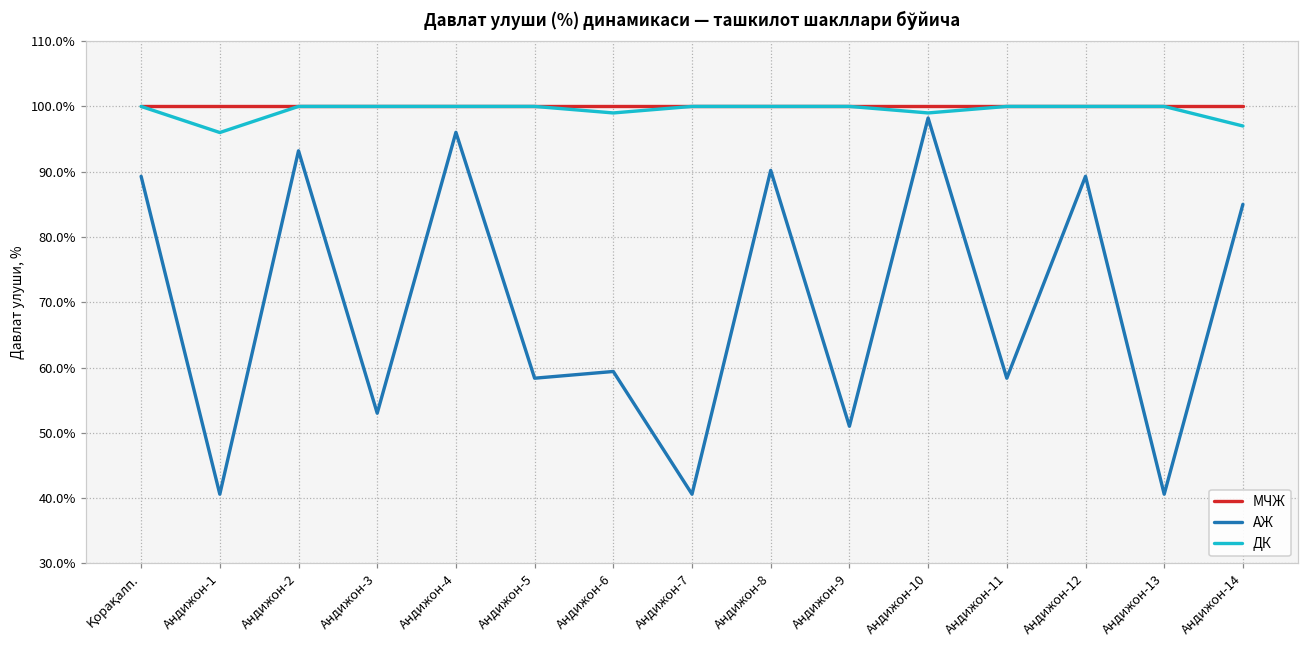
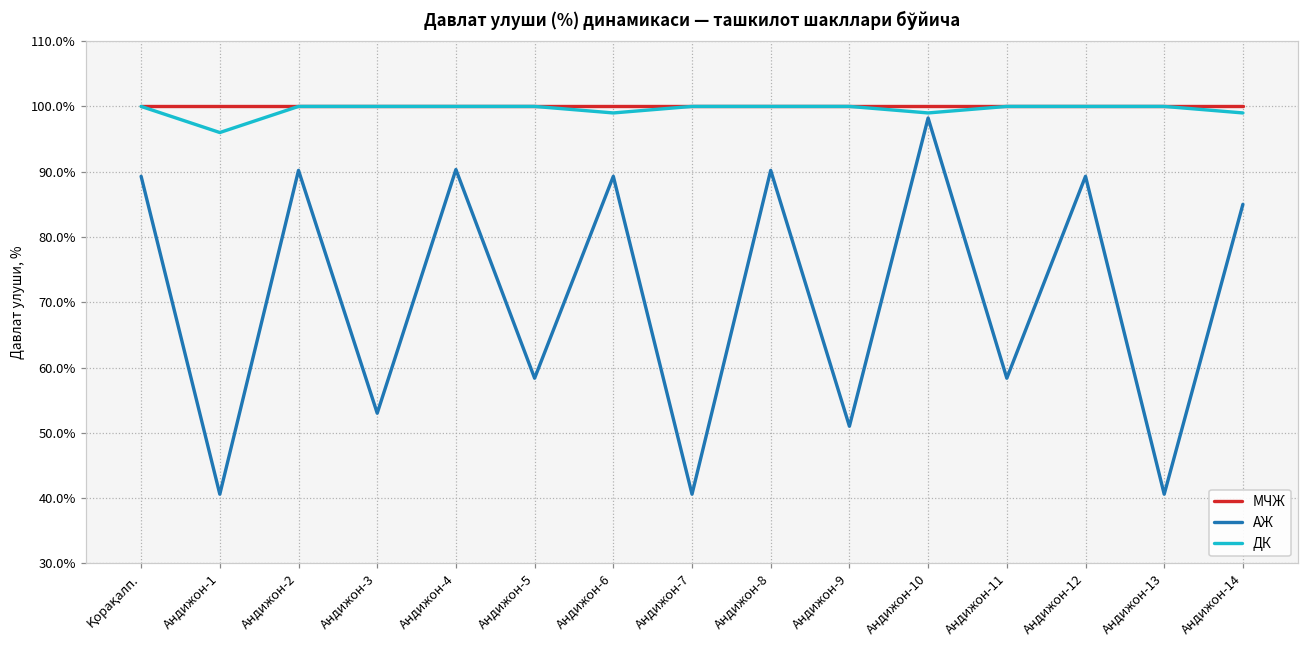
  {
    "МЧЖ": {
      "Андижон-1": "100%",
      "Андижон-6": "100%",
      "Андижон-10": "100%",
      "Андижон-14": "100%"
    },
    "АЖ": {
      "Қорақалп.": "89%",
      "Андижон-1": "41%",
-     "Андижон-2": "93%",
+     "Андижон-2": "90%",
      "Андижон-3": "53%",
-     "Андижон-4": "96%",
+     "Андижон-4": "90%",
      "Андижон-5": "58%",
-     "Андижон-6": "59%",
+     "Андижон-6": "89%",
      "Андижон-7": "41%",
      "Андижон-8": "90%",
      "Андижон-9": "51%",
      "Андижон-10": "98%",
      "Андижон-11": "58%",
      "Андижон-12": "89%",
      "Андижон-13": "41%",
      "Андижон-14": "85%"
    },
    "ДК": {
      "Андижон-1": "96%",
      "Андижон-6": "99%",
      "Андижон-10": "99%",
-     "Андижон-14": "97%"
+     "Андижон-14": "99%"
    }
  }
